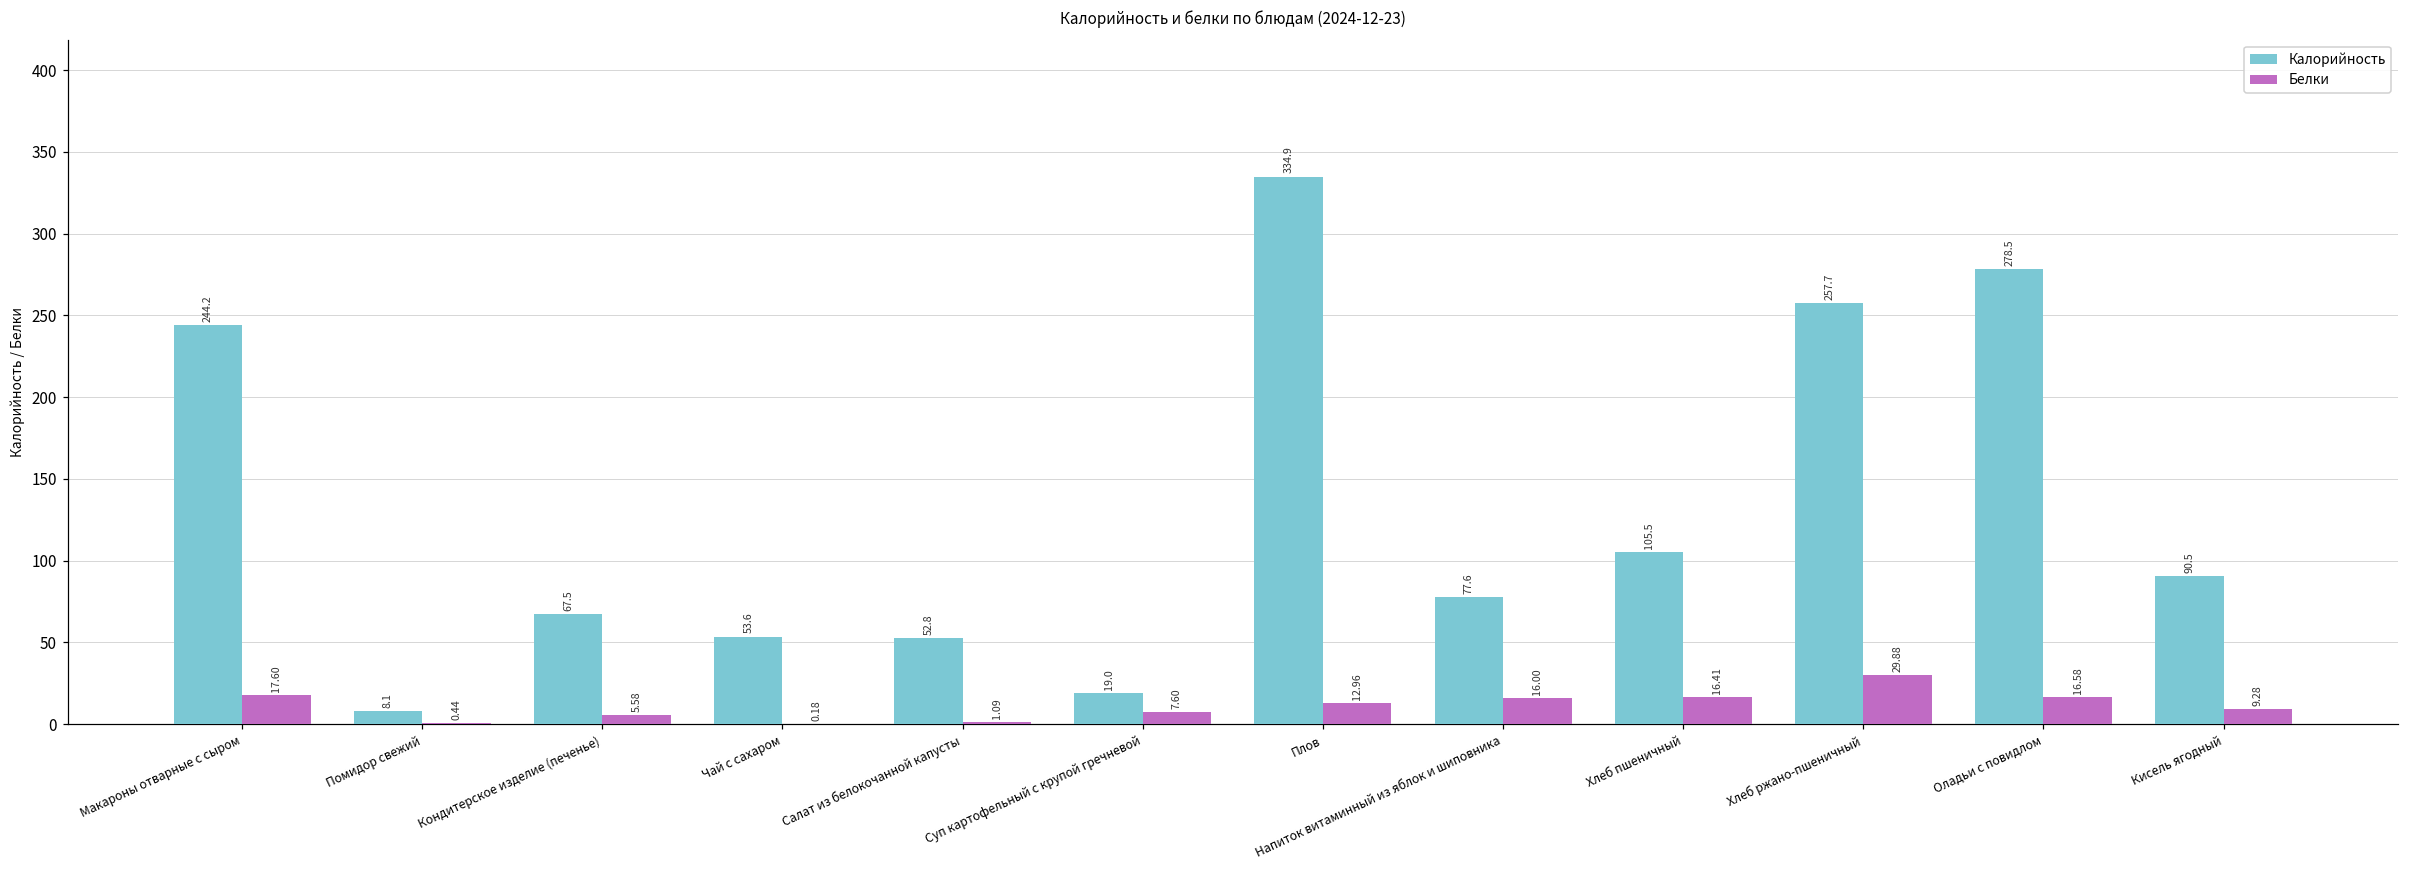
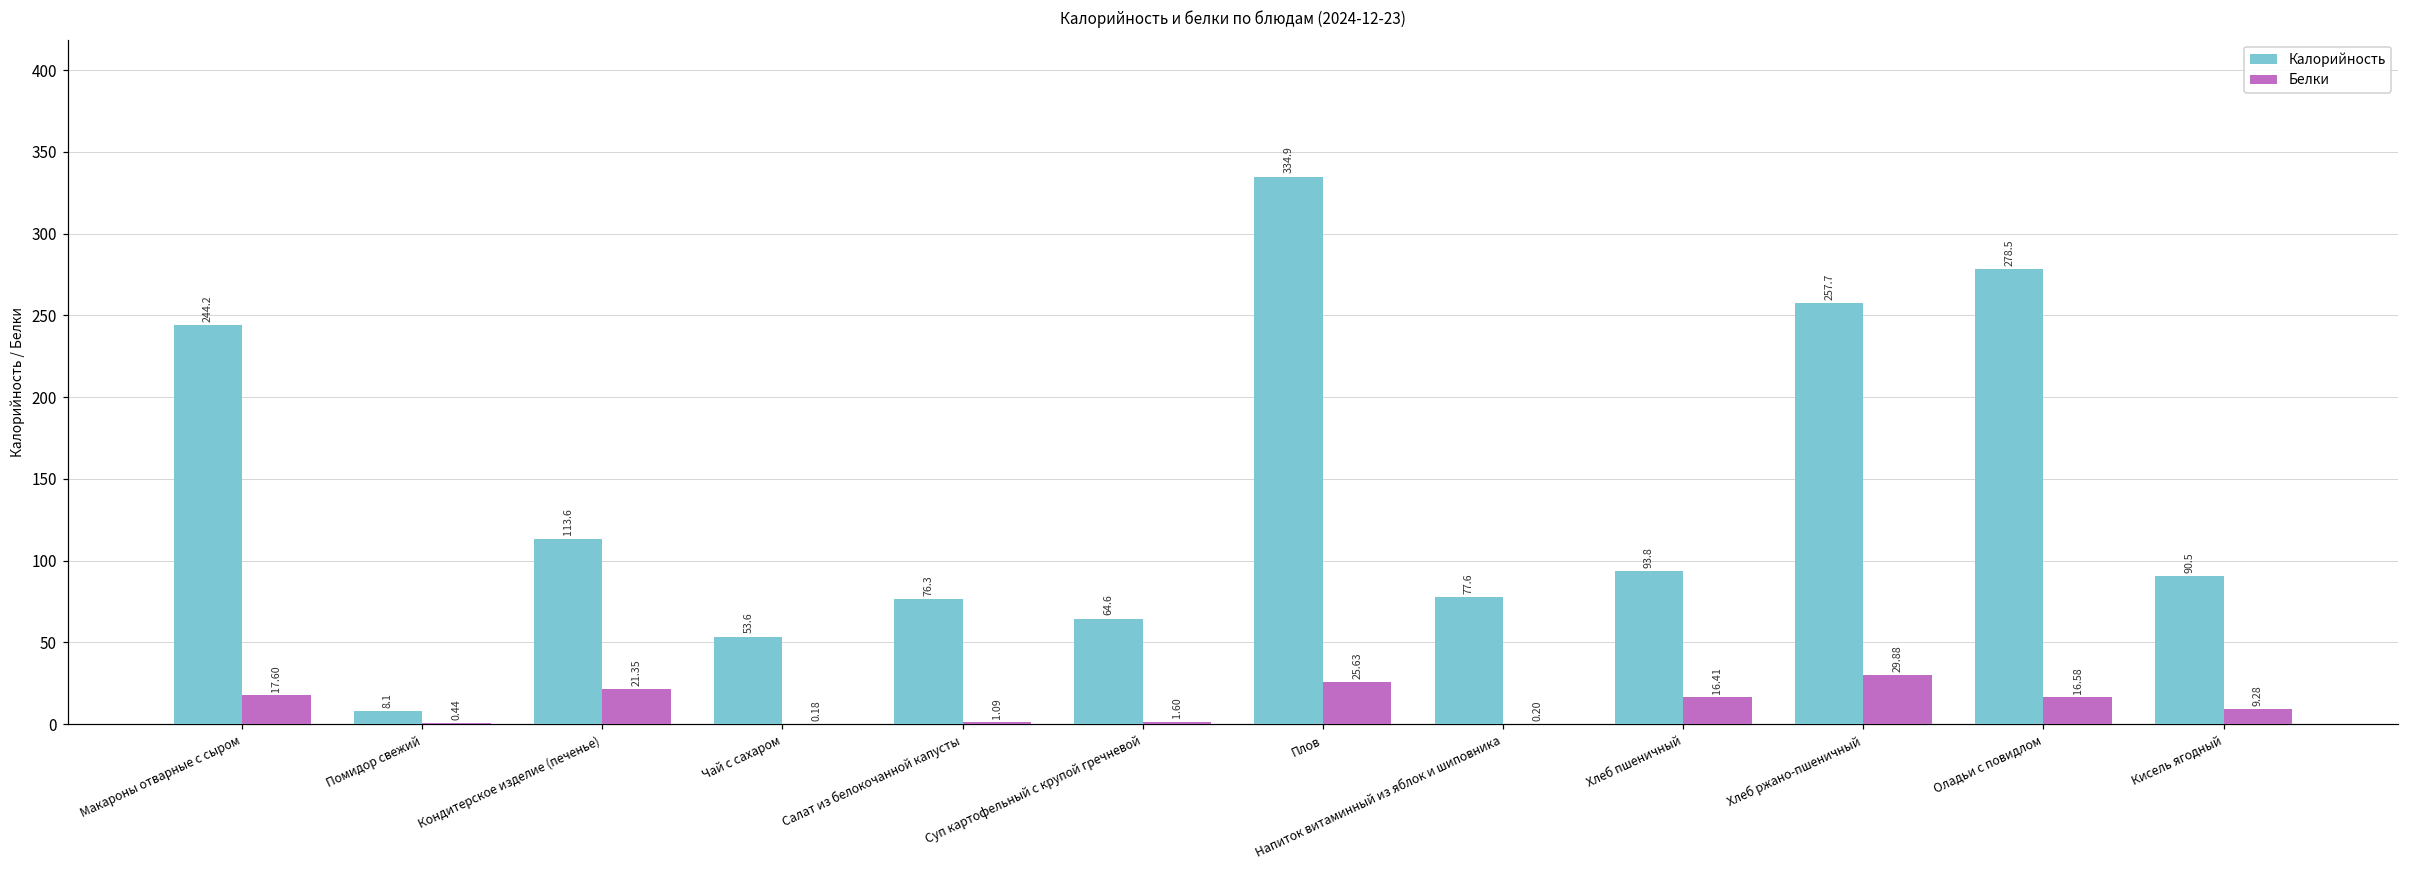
  {
    "Калорийность": {
      "Макароны отварные с сыром": 244.2,
      "Помидор свежий": 8.1,
-     "Кондитерское изделие (печенье)": 67.5,
+     "Кондитерское изделие (печенье)": 113.6,
      "Чай с сахаром": 53.6,
-     "Салат из белокочанной капусты": 52.8,
-     "Суп картофельный с крупой гречневой": 19.0,
+     "Салат из белокочанной капусты": 76.3,
+     "Суп картофельный с крупой гречневой": 64.6,
      "Плов": 334.9,
      "Напиток витаминный из яблок и шиповника": 77.6,
-     "Хлеб пшеничный": 105.5,
+     "Хлеб пшеничный": 93.8,
      "Хлеб ржано-пшеничный": 257.7,
      "Оладьи с повидлом": 278.5,
      "Кисель ягодный": 90.5
    },
    "Белки": {
      "Макароны отварные с сыром": 17.60,
      "Помидор свежий": 0.44,
-     "Кондитерское изделие (печенье)": 5.58,
+     "Кондитерское изделие (печенье)": 21.35,
      "Чай с сахаром": 0.18,
      "Салат из белокочанной капусты": 1.09,
-     "Суп картофельный с крупой гречневой": 7.60,
-     "Плов": 12.96,
-     "Напиток витаминный из яблок и шиповника": 16.00,
+     "Суп картофельный с крупой гречневой": 1.60,
+     "Плов": 25.63,
+     "Напиток витаминный из яблок и шиповника": 0.20,
      "Хлеб пшеничный": 16.41,
      "Хлеб ржано-пшеничный": 29.88,
      "Оладьи с повидлом": 16.58,
      "Кисель ягодный": 9.28
    }
  }
